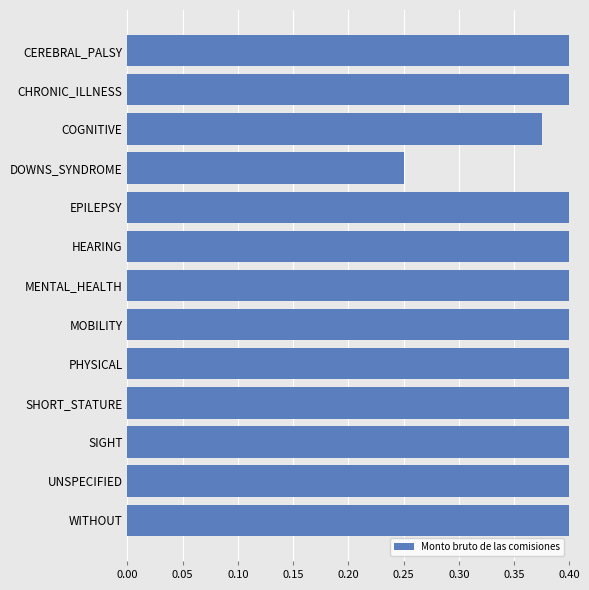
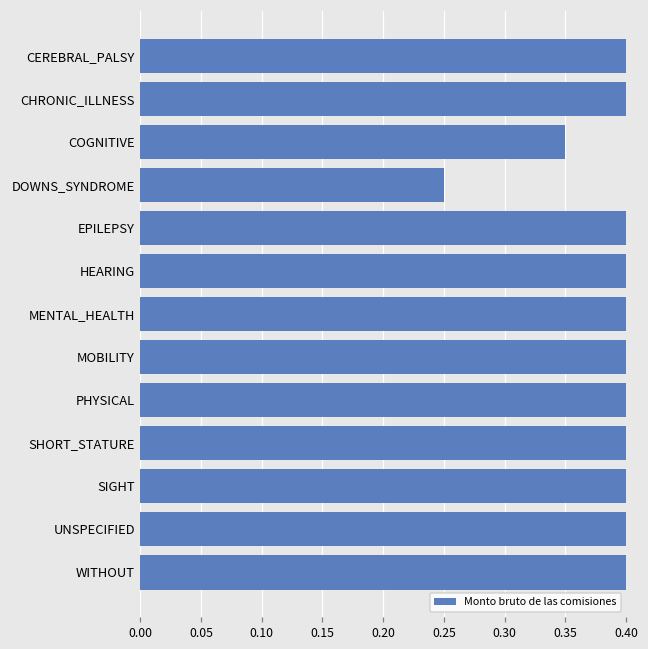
  {
-   "COGNITIVE": 0.375,
+   "COGNITIVE": 0.350,
    "DOWNS_SYNDROME": 0.250,
    "EPILEPSY": 0.400
  }
